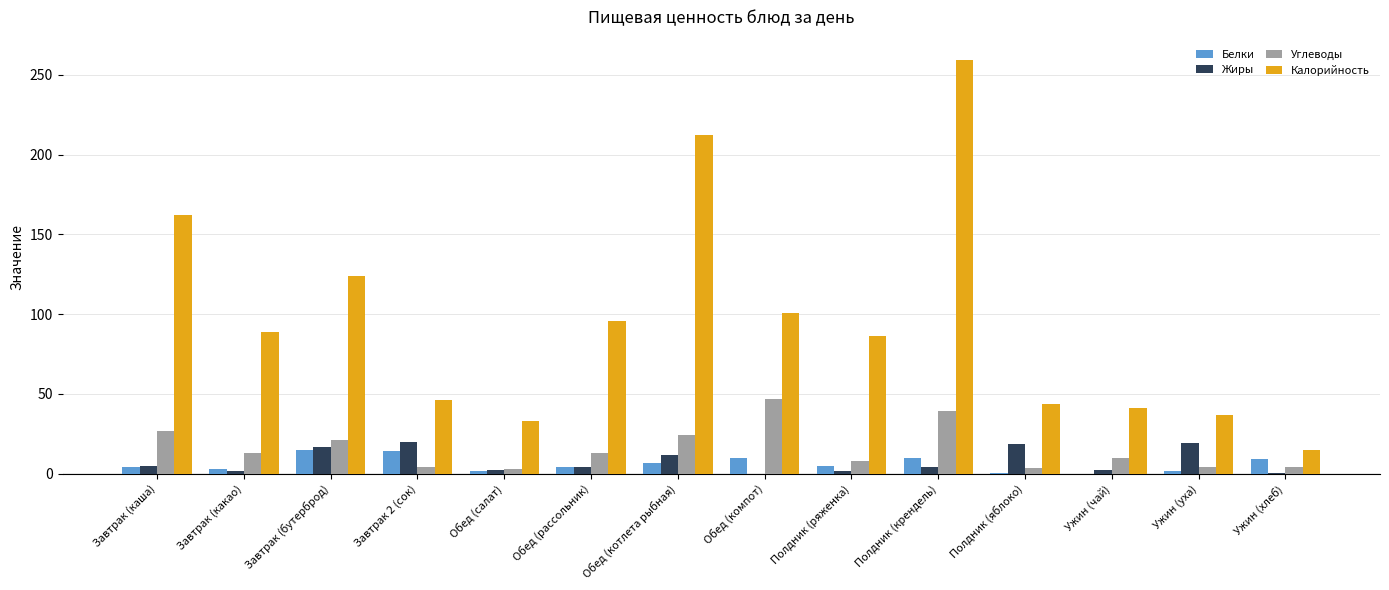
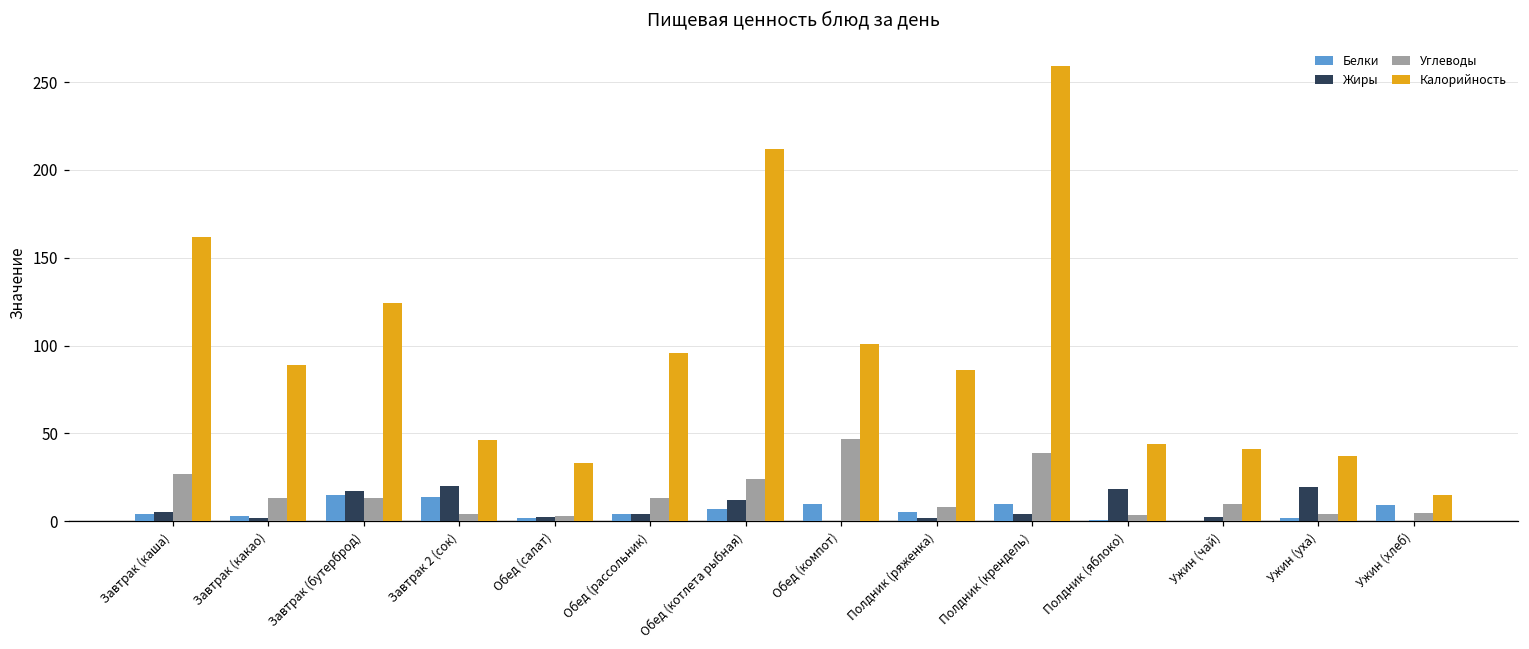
  {
    "Белки": {
      "Завтрак (каша)": 4,
      "Завтрак (какао)": 3,
      "Завтрак (бутерброд)": 15,
      "Завтрак 2 (сок)": 14,
      "Обед (салат)": 2,
      "Обед (рассольник)": 4,
      "Обед (котлета рыбная)": 7,
      "Обед (компот)": 10,
      "Полдник (ряженка)": 5,
      "Полдник (крендель)": 10,
      "Ужин (чай)": 0,
      "Ужин (уха)": 2,
      "Ужин (хлеб)": 9
    },
    "Жиры": {
      "Завтрак (каша)": 5,
      "Завтрак (какао)": 2,
      "Завтрак (бутерброд)": 17,
      "Завтрак 2 (сок)": 20,
      "Обед (салат)": 2,
      "Обед (рассольник)": 4,
      "Обед (котлета рыбная)": 12,
      "Полдник (ряженка)": 2,
      "Полдник (крендель)": 4,
      "Полдник (яблоко)": 19,
      "Ужин (чай)": 2,
      "Ужин (уха)": 19
    },
    "Углеводы": {
      "Завтрак (каша)": 27,
      "Завтрак (какао)": 13,
-     "Завтрак (бутерброд)": 21,
+     "Завтрак (бутерброд)": 13,
      "Завтрак 2 (сок)": 4,
      "Обед (салат)": 3,
      "Обед (рассольник)": 13,
      "Обед (котлета рыбная)": 24,
      "Обед (компот)": 47,
      "Полдник (ряженка)": 8,
      "Полдник (крендель)": 39,
      "Полдник (яблоко)": 4,
      "Ужин (чай)": 10,
      "Ужин (уха)": 4,
      "Ужин (хлеб)": 4
    },
    "Калорийность": {
      "Завтрак (каша)": 162,
      "Завтрак (какао)": 89,
      "Завтрак (бутерброд)": 124,
      "Завтрак 2 (сок)": 46,
      "Обед (салат)": 33,
      "Обед (рассольник)": 96,
      "Обед (котлета рыбная)": 212,
      "Обед (компот)": 101,
      "Полдник (ряженка)": 86,
      "Полдник (крендель)": 259,
      "Полдник (яблоко)": 44,
      "Ужин (чай)": 41,
      "Ужин (уха)": 37,
      "Ужин (хлеб)": 15
    }
  }
